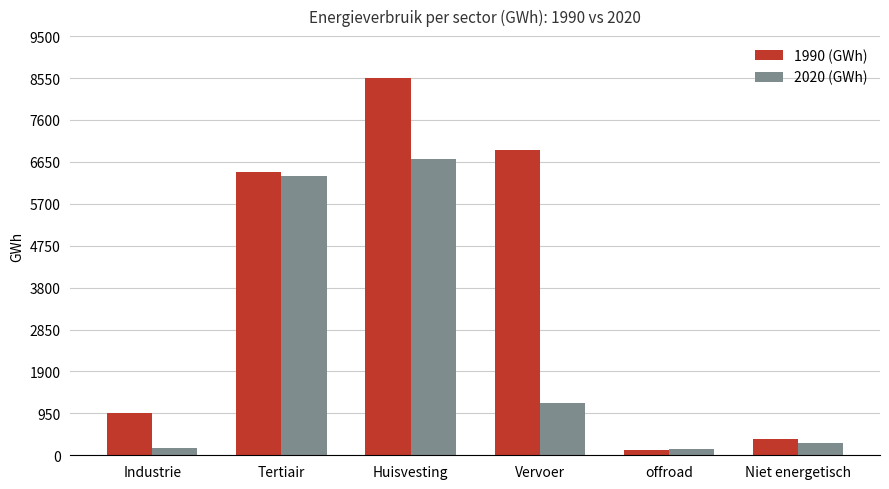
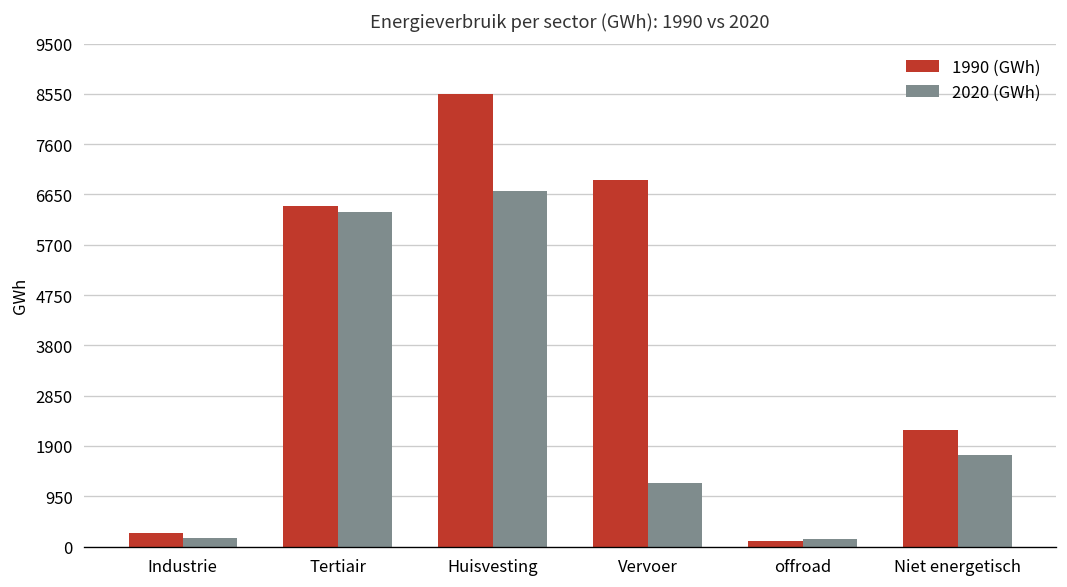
  {
    "1990 (GWh)": {
-     "Industrie": 1000,
+     "Industrie": 200,
      "Tertiair": 6400,
      "Huisvesting": 8600,
      "Vervoer": 6900,
      "offroad": 100,
-     "Niet energetisch": 400
+     "Niet energetisch": 2200
    },
    "2020 (GWh)": {
      "Industrie": 200,
      "Tertiair": 6300,
      "Huisvesting": 6700,
      "Vervoer": 1200,
      "offroad": 100,
-     "Niet energetisch": 300
+     "Niet energetisch": 1700
    }
  }
